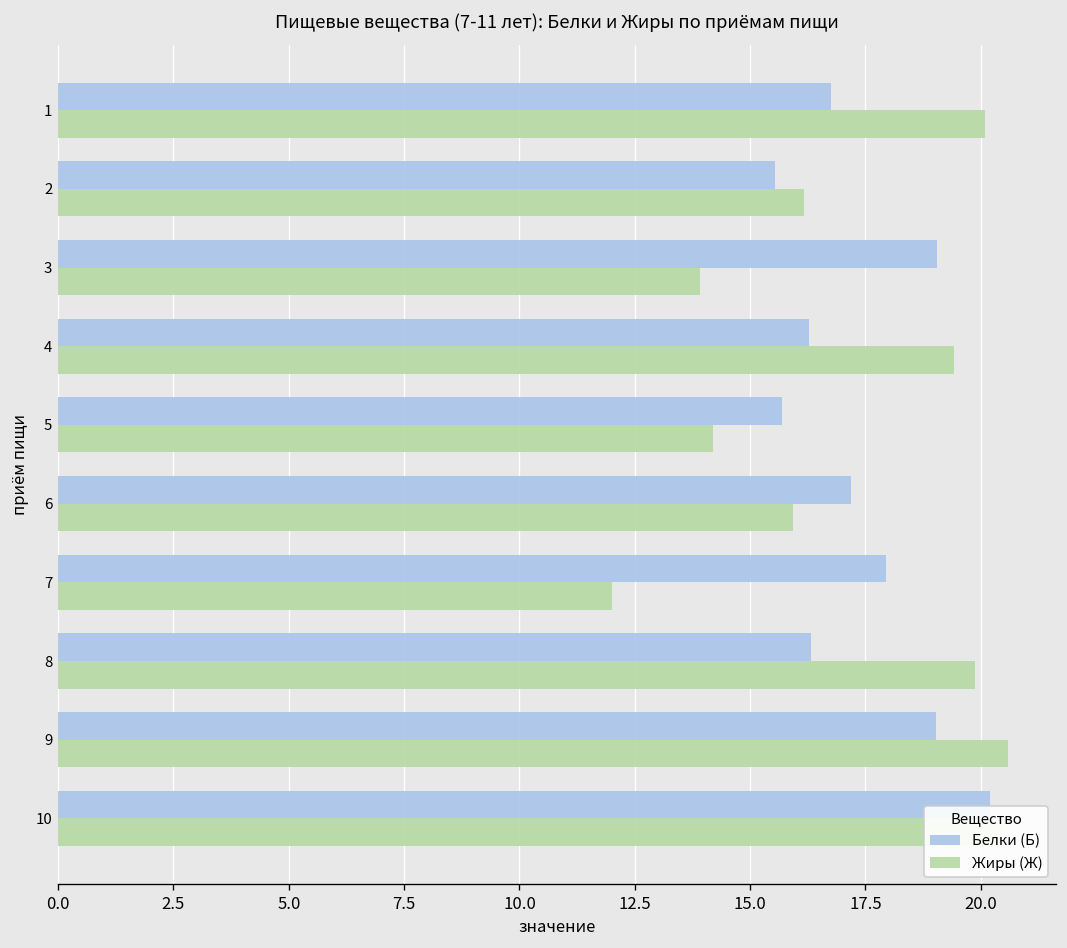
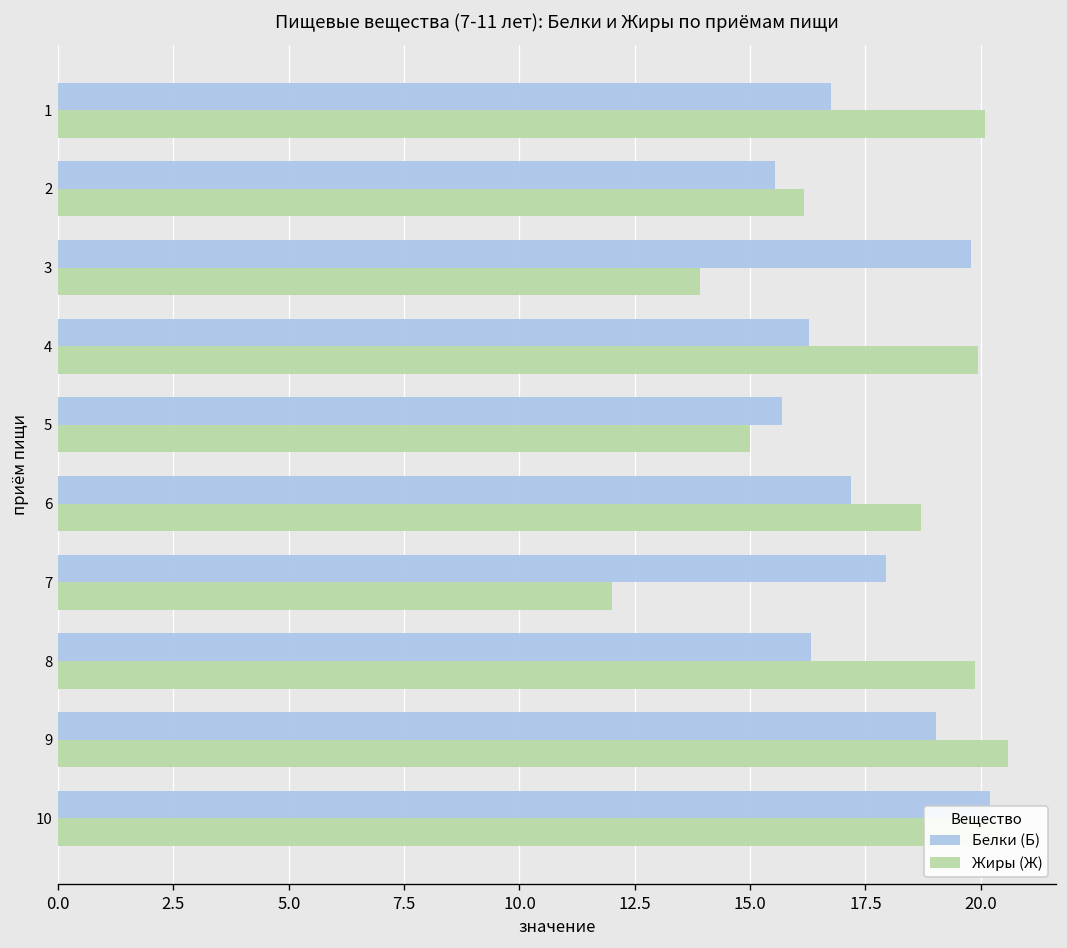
  {
    "Белки (Б)": {
      "1": 16.8,
      "2": 15.5,
-     "3": 19.1,
+     "3": 19.8,
      "4": 16.3,
      "5": 15.7,
      "6": 17.2,
      "7": 18.0,
      "8": 16.3,
      "9": 19.0
    },
    "Жиры (Ж)": {
      "1": 20.1,
      "2": 16.2,
      "3": 13.9,
-     "4": 19.4,
-     "5": 14.2,
-     "6": 15.9,
+     "4": 19.9,
+     "5": 15.0,
+     "6": 18.7,
      "7": 12.0,
      "8": 19.9,
      "9": 20.6
    }
  }
